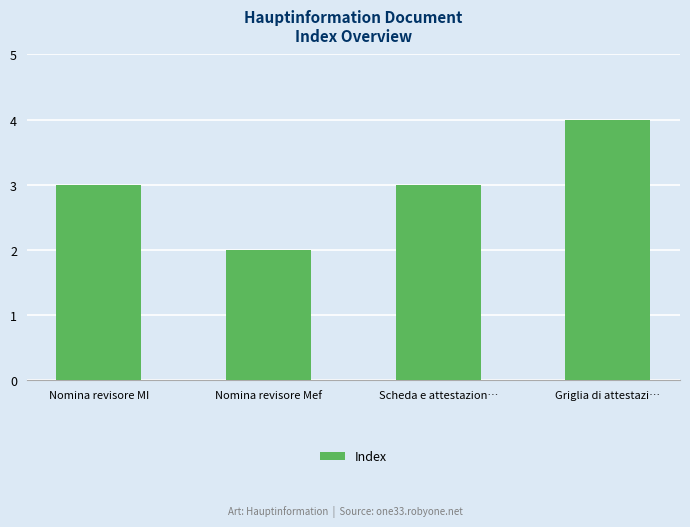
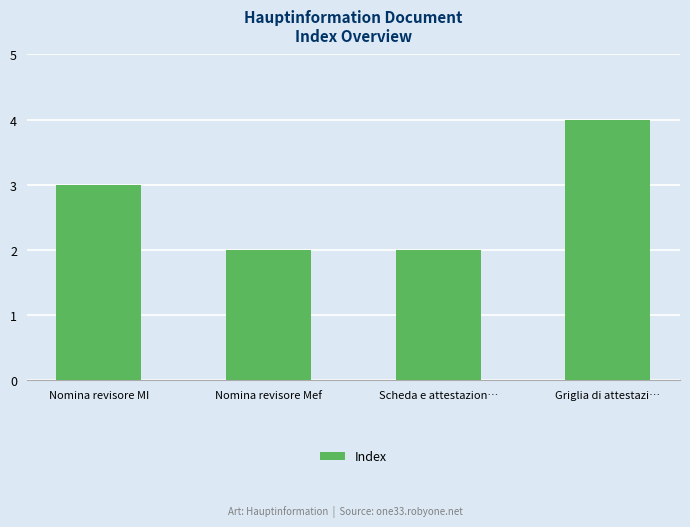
  {
    "Nomina revisore MI": 3,
    "Nomina revisore Mef": 2,
-   "Scheda e attestazion…": 3,
+   "Scheda e attestazion…": 2,
    "Griglia di attestazi…": 4
  }
